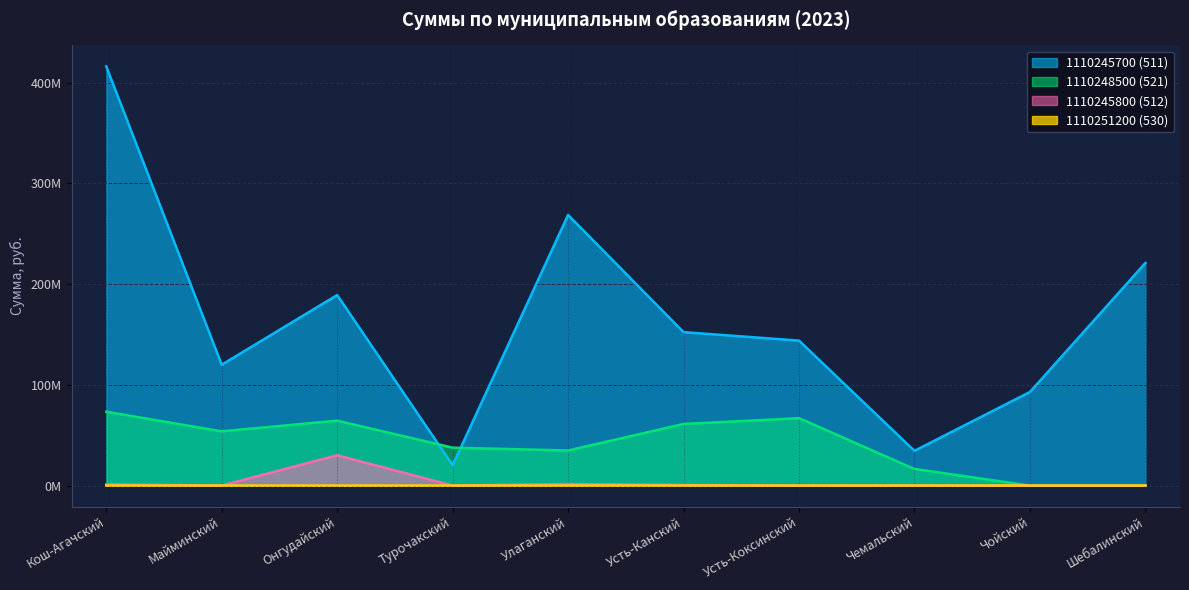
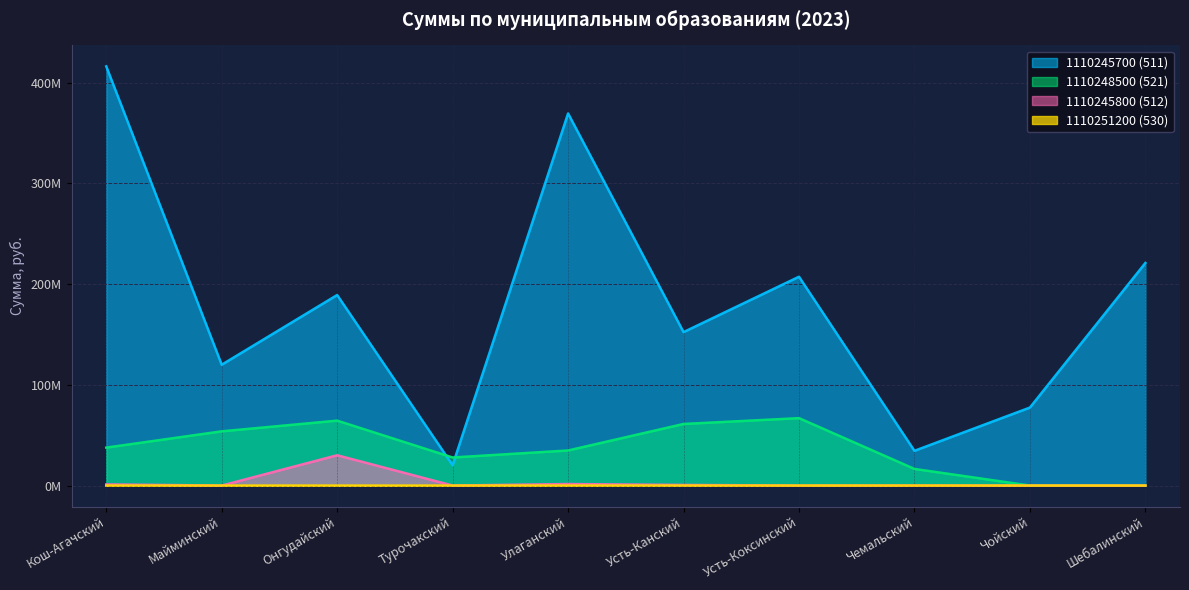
  {
    "1110245700 (511)": {
      "Кош-Агачский": 416000000,
      "Майминский": 120000000,
      "Онгудайский": 189000000,
      "Турочакский": 20000000,
-     "Улаганский": 269000000,
+     "Улаганский": 369000000,
      "Усть-Канский": 152000000,
-     "Усть-Коксинский": 144000000,
+     "Усть-Коксинский": 207000000,
      "Чемальский": 34000000,
-     "Чойский": 93000000,
+     "Чойский": 77000000,
      "Шебалинский": 221000000
    },
    "1110248500 (521)": {
-     "Кош-Агачский": 73000000,
+     "Кош-Агачский": 38000000,
      "Майминский": 54000000,
      "Онгудайский": 64000000,
-     "Турочакский": 38000000,
+     "Турочакский": 28000000,
      "Улаганский": 35000000,
      "Усть-Канский": 61000000,
      "Усть-Коксинский": 67000000,
      "Чемальский": 17000000
    },
    "1110245800 (512)": {
      "Онгудайский": 30000000
    },
    "1110251200 (530)": {
      "Онгудайский": 0
    }
  }
